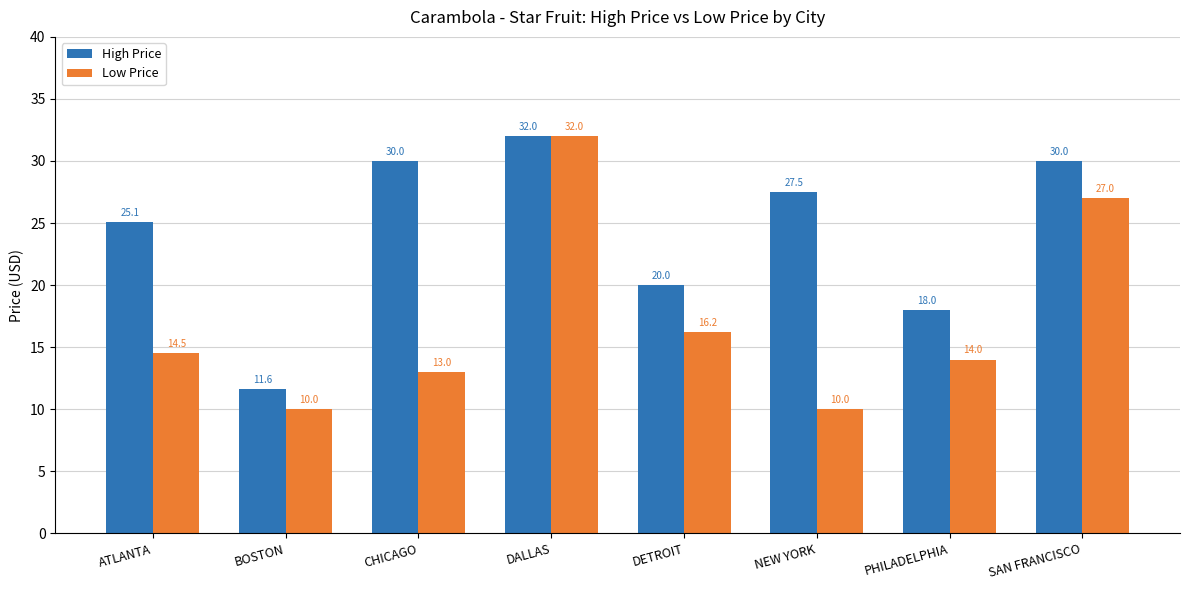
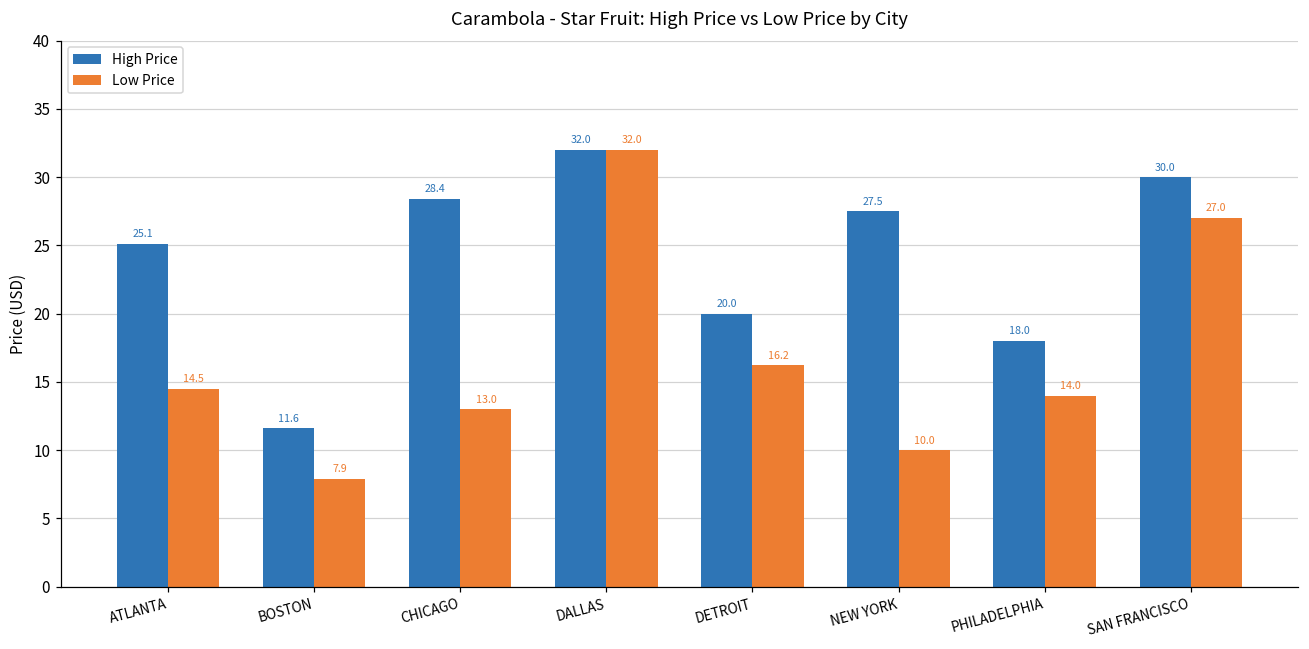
  {
    "High Price": {
      "ATLANTA": 25.1,
      "BOSTON": 11.6,
-     "CHICAGO": 30.0,
+     "CHICAGO": 28.4,
      "DALLAS": 32.0,
      "DETROIT": 20.0,
      "NEW YORK": 27.5,
      "PHILADELPHIA": 18.0,
      "SAN FRANCISCO": 30.0
    },
    "Low Price": {
      "ATLANTA": 14.5,
-     "BOSTON": 10.0,
+     "BOSTON": 7.9,
      "CHICAGO": 13.0,
      "DALLAS": 32.0,
      "DETROIT": 16.2,
      "NEW YORK": 10.0,
      "PHILADELPHIA": 14.0,
      "SAN FRANCISCO": 27.0
    }
  }
